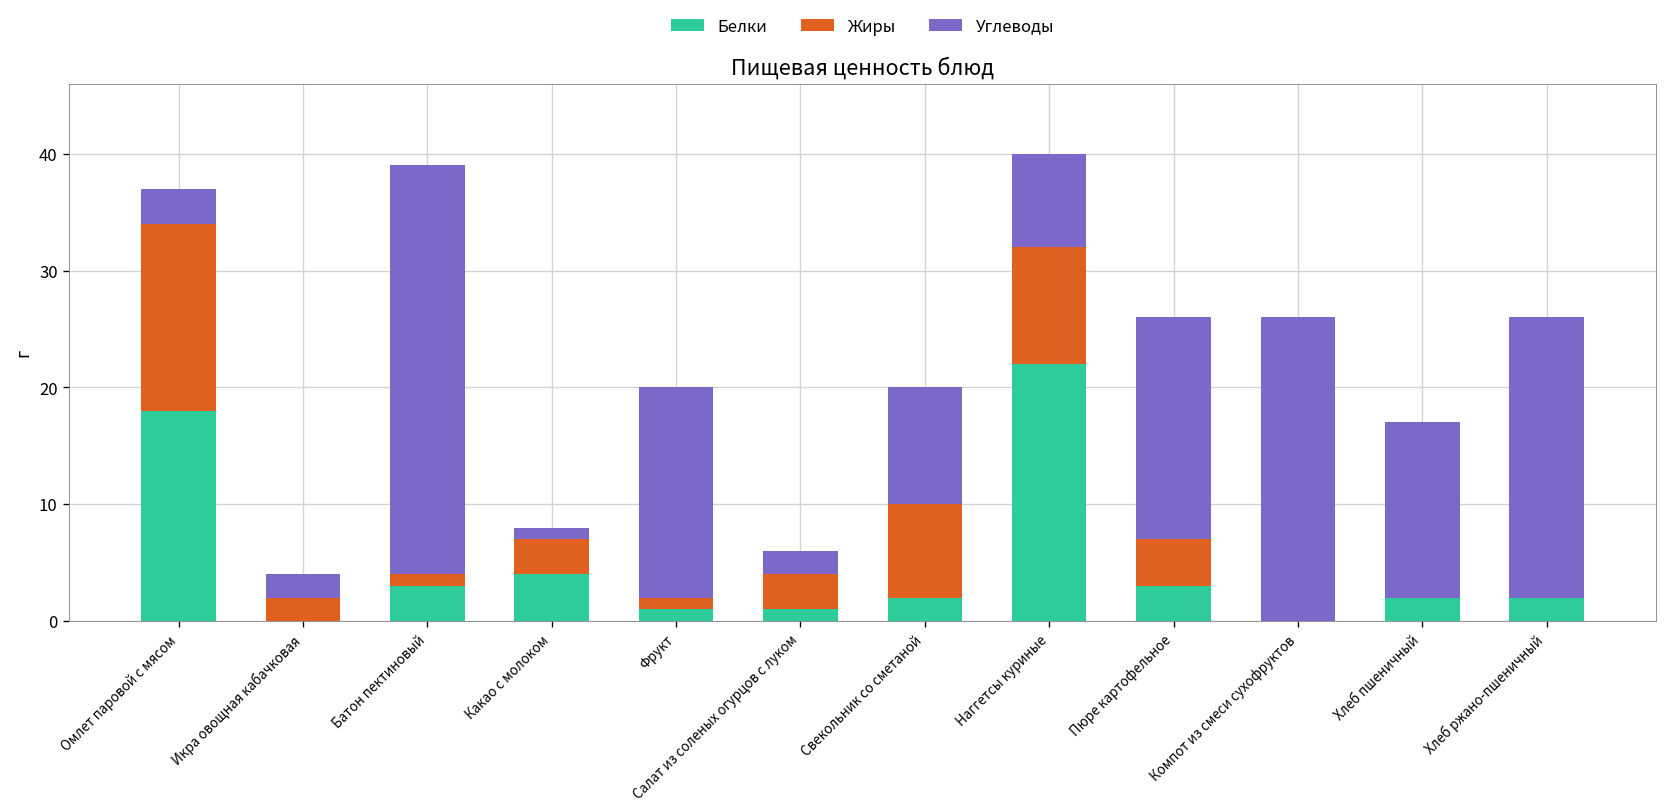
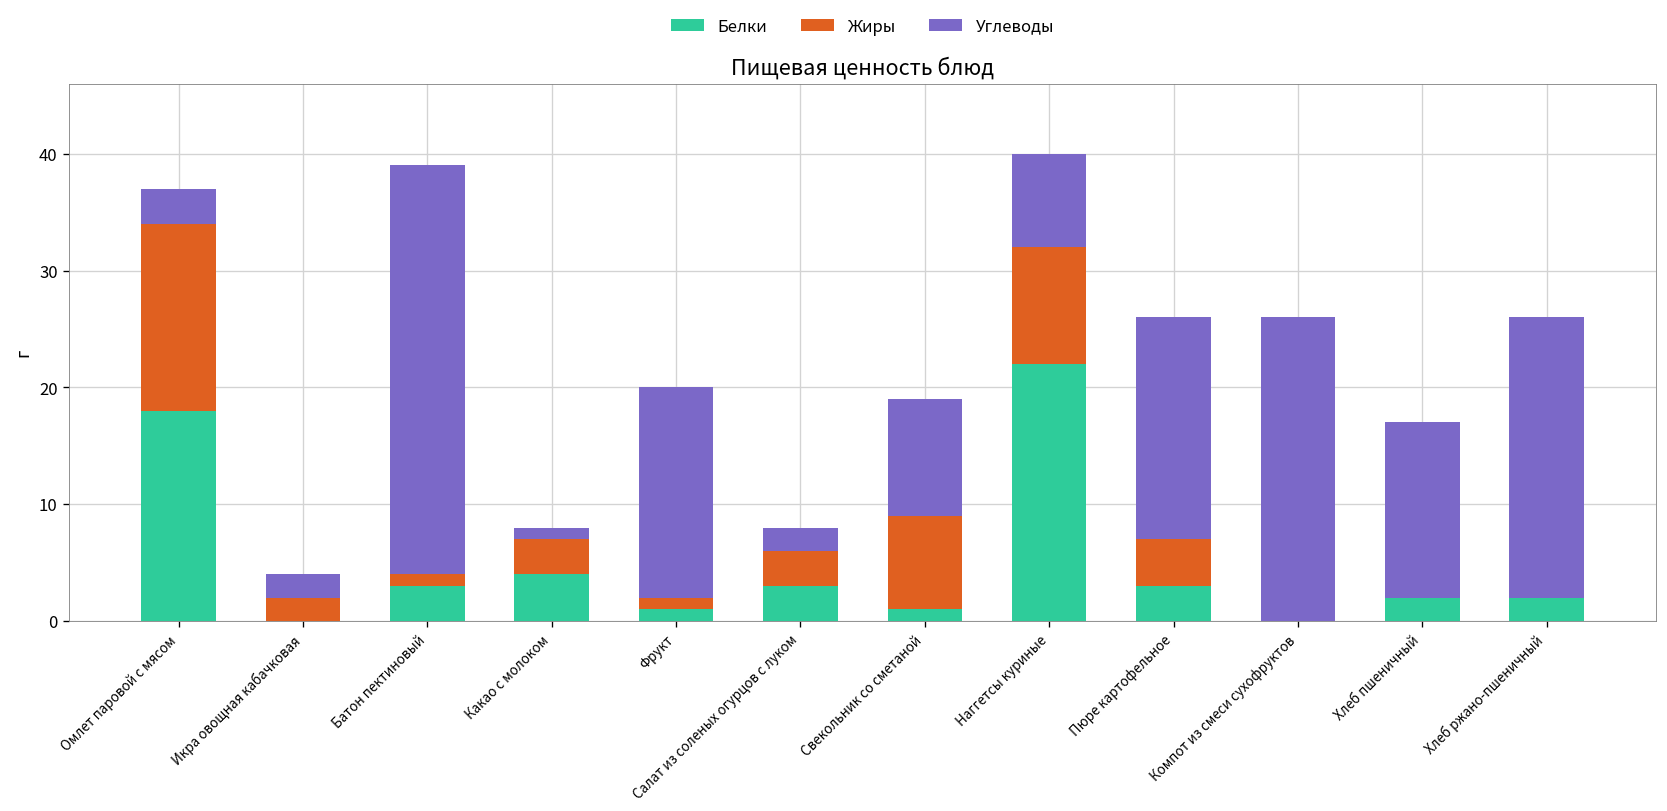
  {
    "Белки": {
      "Омлет паровой с мясом": 18,
      "Икра овощная кабачковая": 0,
      "Батон пектиновый": 3,
      "Какао с молоком": 4,
      "Фрукт": 1,
-     "Салат из соленых огурцов с луком": 1,
-     "Свекольник со сметаной": 2,
+     "Салат из соленых огурцов с луком": 3,
+     "Свекольник со сметаной": 1,
      "Наггетсы куриные": 22,
      "Пюре картофельное": 3,
      "Компот из смеси сухофруктов": 0,
      "Хлеб пшеничный": 2,
      "Хлеб ржано-пшеничный": 2
    },
    "Жиры": {
      "Омлет паровой с мясом": 16,
      "Икра овощная кабачковая": 2,
      "Батон пектиновый": 1,
      "Какао с молоком": 3,
      "Фрукт": 1,
      "Салат из соленых огурцов с луком": 3,
      "Свекольник со сметаной": 8,
      "Наггетсы куриные": 10,
      "Пюре картофельное": 4,
      "Компот из смеси сухофруктов": 0,
      "Хлеб пшеничный": 0,
      "Хлеб ржано-пшеничный": 0
    },
    "Углеводы": {
      "Омлет паровой с мясом": 3,
      "Икра овощная кабачковая": 2,
      "Батон пектиновый": 35,
      "Какао с молоком": 1,
      "Фрукт": 18,
      "Салат из соленых огурцов с луком": 2,
      "Свекольник со сметаной": 10,
      "Наггетсы куриные": 8,
      "Пюре картофельное": 19,
      "Компот из смеси сухофруктов": 26,
      "Хлеб пшеничный": 15,
      "Хлеб ржано-пшеничный": 24
    }
  }
